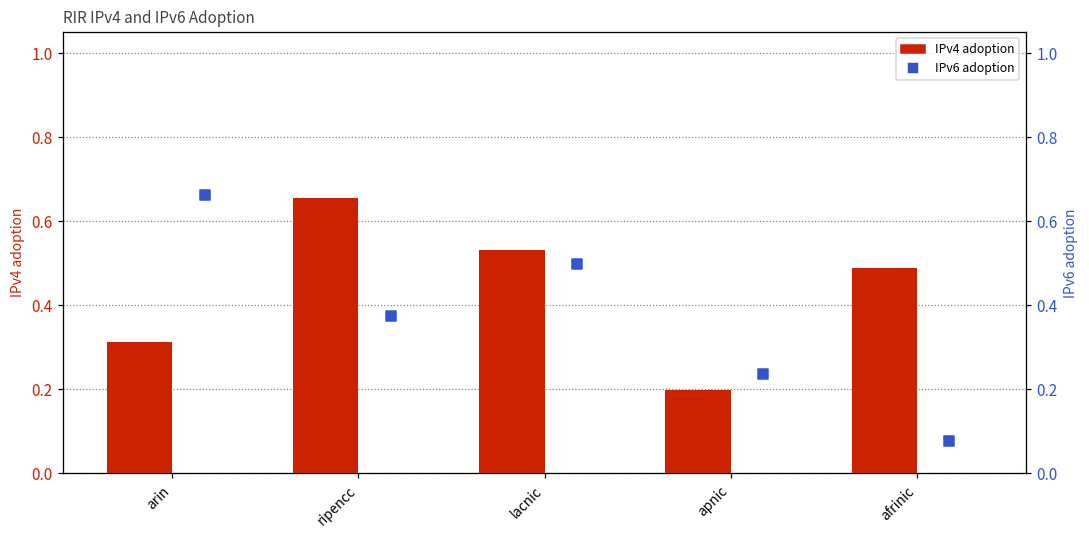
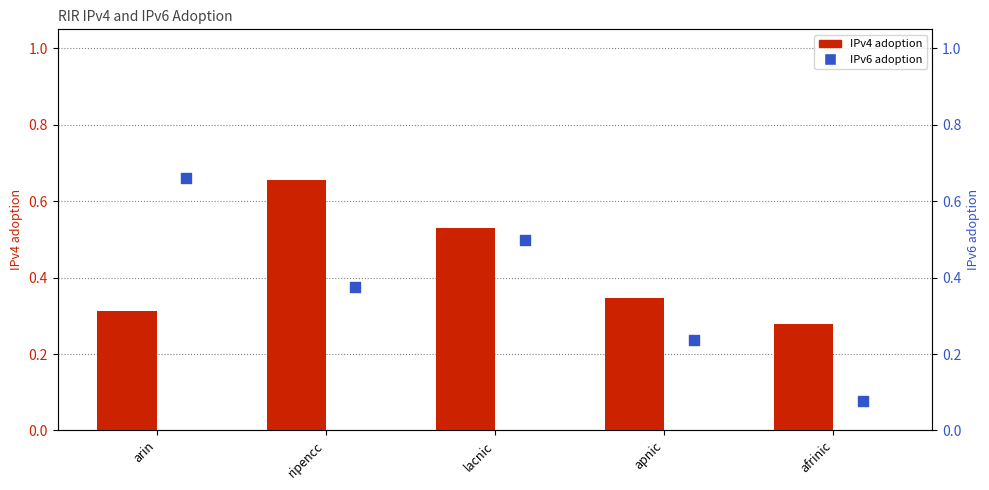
  {
    "IPv4 adoption": {
      "arin": 0.31,
      "ripencc": 0.65,
      "lacnic": 0.53,
-     "apnic": 0.20,
-     "afrinic": 0.49
+     "apnic": 0.35,
+     "afrinic": 0.28
    }
  }
